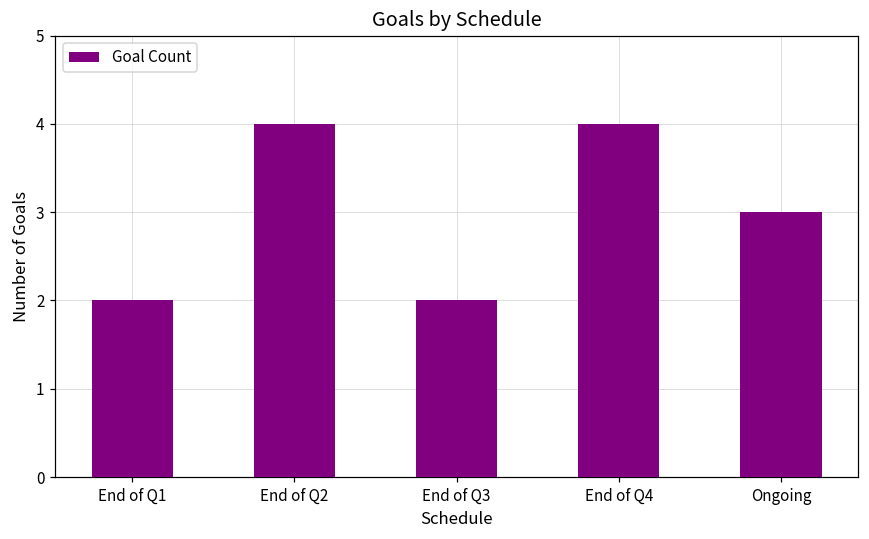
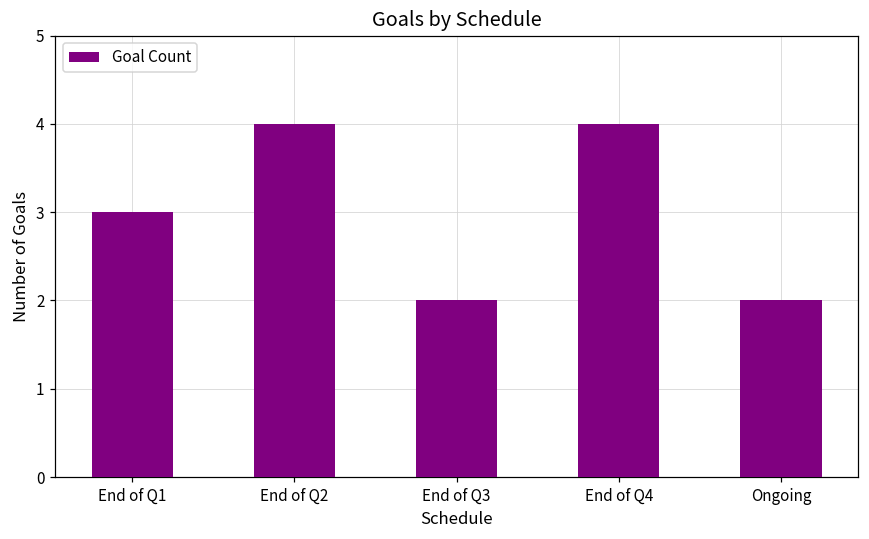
  {
-   "End of Q1": 2,
+   "End of Q1": 3,
    "End of Q2": 4,
    "End of Q3": 2,
    "End of Q4": 4,
-   "Ongoing": 3
+   "Ongoing": 2
  }
